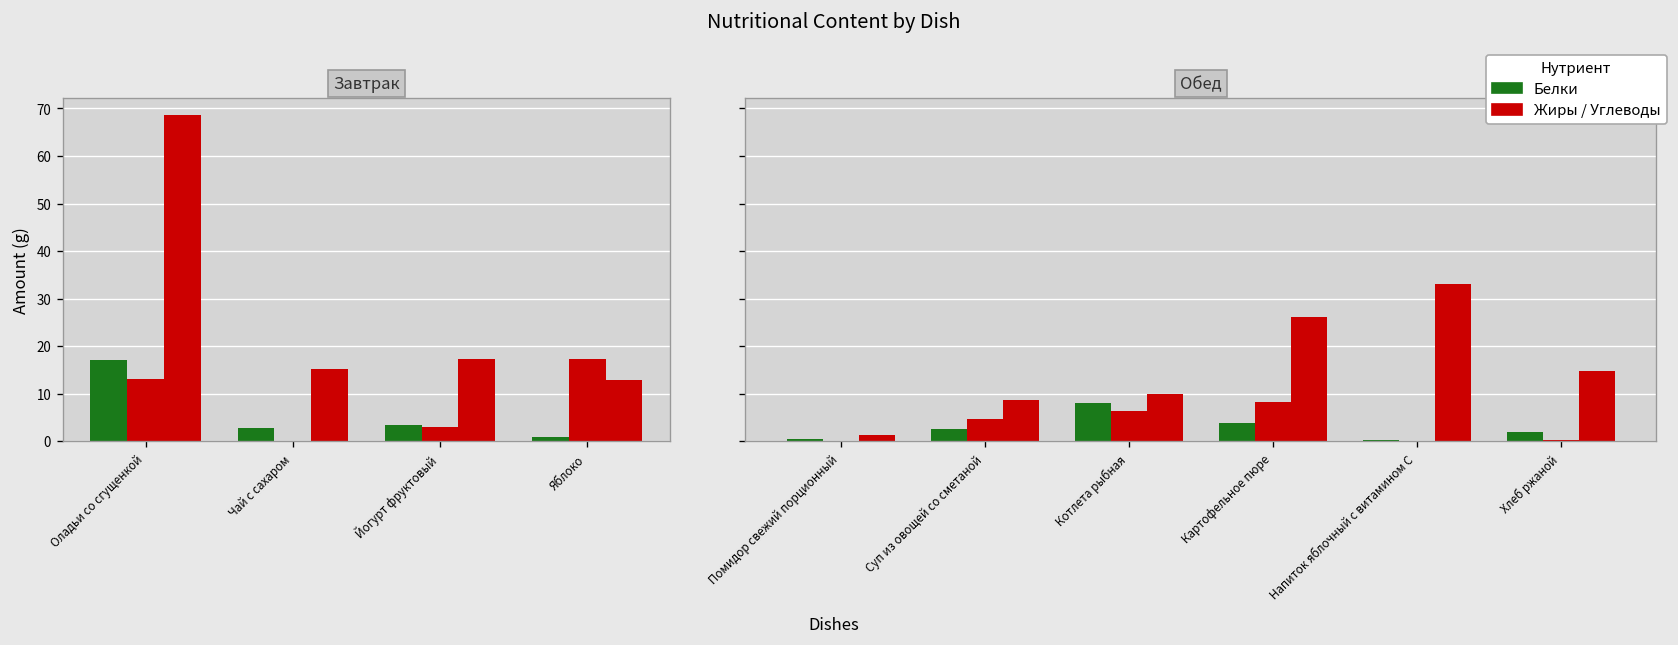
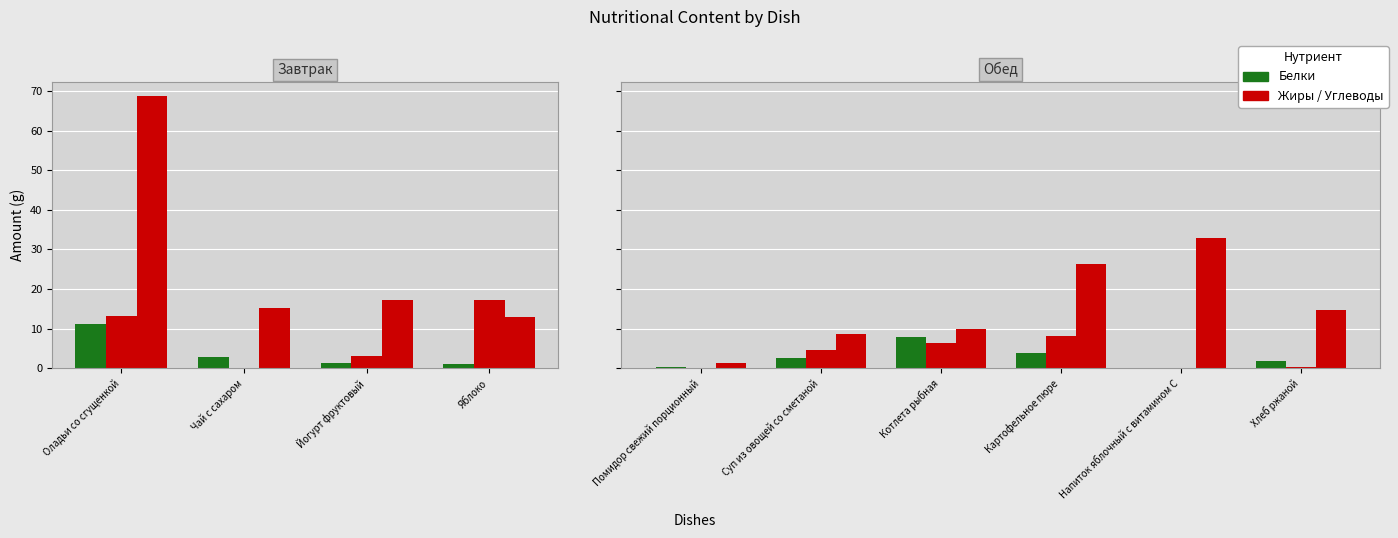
  {
    "Завтрак": {
      "Белки": {
-       "Оладьи со сгущенкой": 17,
+       "Оладьи со сгущенкой": 11,
        "Чай с сахаром": 3,
-       "Йогурт фруктовый": 4,
+       "Йогурт фруктовый": 1,
        "Яблоко": 1
      }
    }
  }
